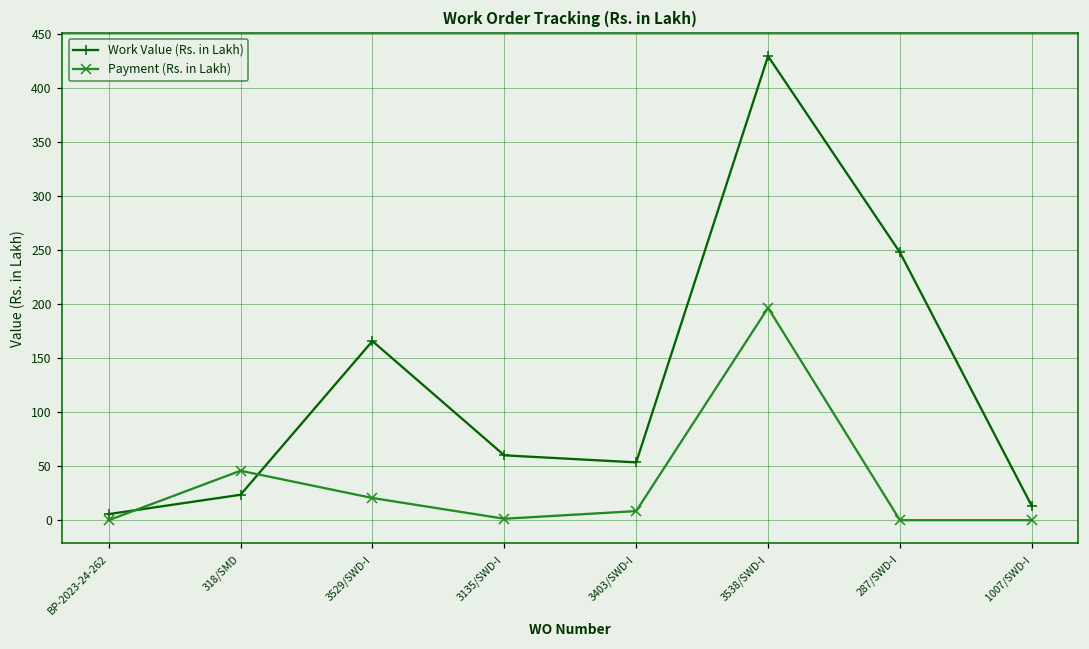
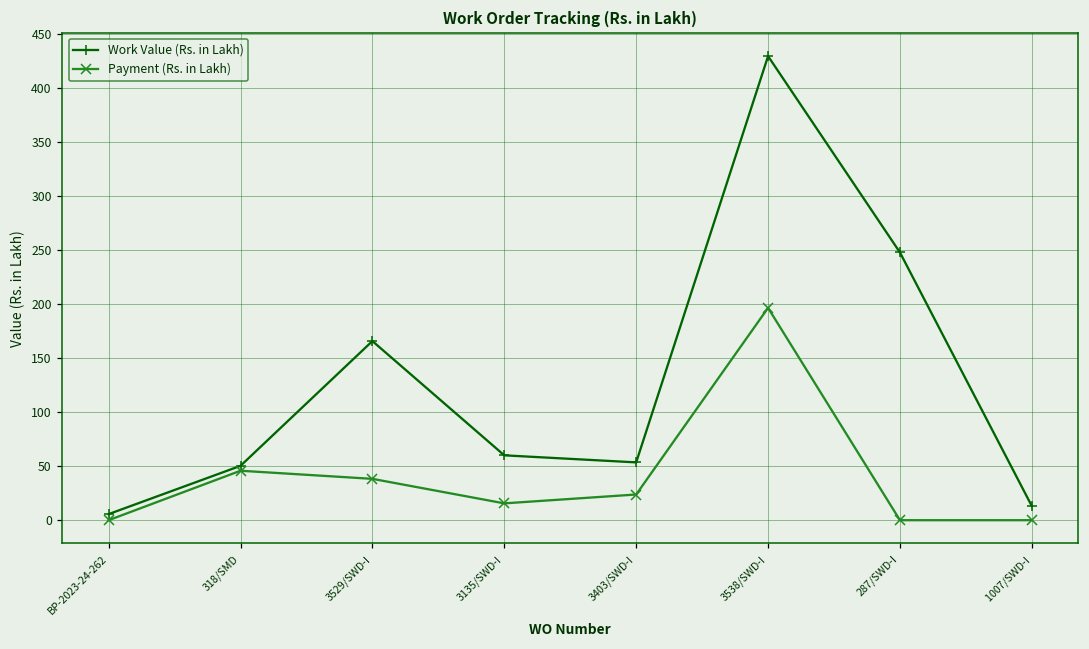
  {
    "Work Value (Rs. in Lakh)": {
      "BP-2023-24-262": 10,
-     "318/SMD": 20,
+     "318/SMD": 50,
      "3529/SWD-I": 170,
      "3135/SWD-I": 60,
      "3403/SWD-I": 50,
      "3538/SWD-I": 430,
      "287/SWD-I": 250,
      "1007/SWD-I": 10
    },
    "Payment (Rs. in Lakh)": {
      "BP-2023-24-262": 0,
      "318/SMD": 50,
-     "3529/SWD-I": 20,
-     "3135/SWD-I": 0,
-     "3403/SWD-I": 10,
+     "3529/SWD-I": 40,
+     "3135/SWD-I": 20,
+     "3403/SWD-I": 20,
      "3538/SWD-I": 200,
      "287/SWD-I": 0,
      "1007/SWD-I": 0
    }
  }
